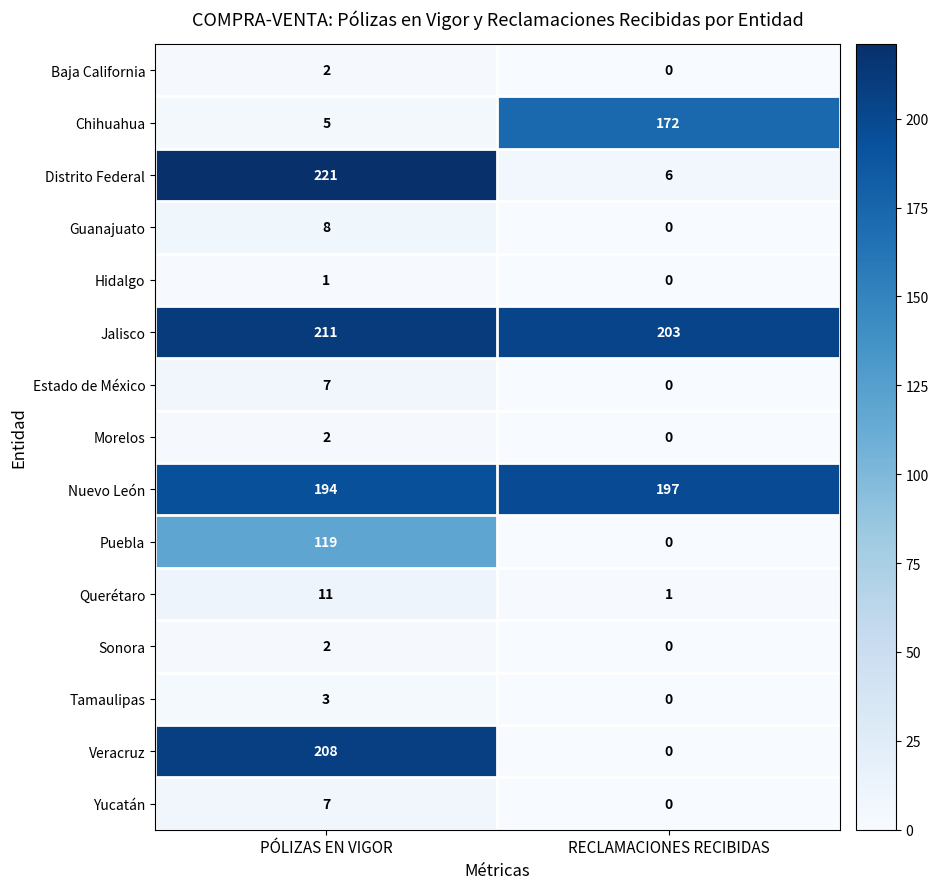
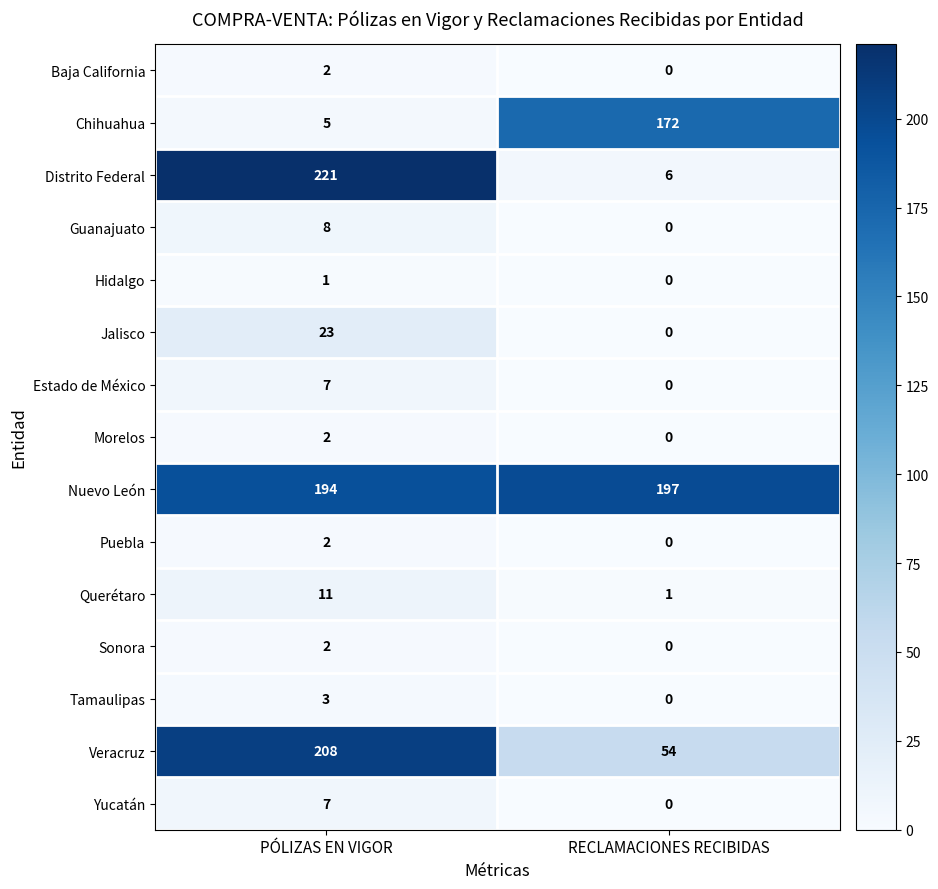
  {
    "Baja California": {
      "PÓLIZAS EN VIGOR": 2,
      "RECLAMACIONES RECIBIDAS": 0
    },
    "Chihuahua": {
      "PÓLIZAS EN VIGOR": 5,
      "RECLAMACIONES RECIBIDAS": 172
    },
    "Distrito Federal": {
      "PÓLIZAS EN VIGOR": 221,
      "RECLAMACIONES RECIBIDAS": 6
    },
    "Guanajuato": {
      "PÓLIZAS EN VIGOR": 8,
      "RECLAMACIONES RECIBIDAS": 0
    },
    "Hidalgo": {
      "PÓLIZAS EN VIGOR": 1,
      "RECLAMACIONES RECIBIDAS": 0
    },
    "Jalisco": {
-     "PÓLIZAS EN VIGOR": 211,
-     "RECLAMACIONES RECIBIDAS": 203
+     "PÓLIZAS EN VIGOR": 23,
+     "RECLAMACIONES RECIBIDAS": 0
    },
    "Estado de México": {
      "PÓLIZAS EN VIGOR": 7,
      "RECLAMACIONES RECIBIDAS": 0
    },
    "Morelos": {
      "PÓLIZAS EN VIGOR": 2,
      "RECLAMACIONES RECIBIDAS": 0
    },
    "Nuevo León": {
      "PÓLIZAS EN VIGOR": 194,
      "RECLAMACIONES RECIBIDAS": 197
    },
    "Puebla": {
-     "PÓLIZAS EN VIGOR": 119,
+     "PÓLIZAS EN VIGOR": 2,
      "RECLAMACIONES RECIBIDAS": 0
    },
    "Querétaro": {
      "PÓLIZAS EN VIGOR": 11,
      "RECLAMACIONES RECIBIDAS": 1
    },
    "Sonora": {
      "PÓLIZAS EN VIGOR": 2,
      "RECLAMACIONES RECIBIDAS": 0
    },
    "Tamaulipas": {
      "PÓLIZAS EN VIGOR": 3,
      "RECLAMACIONES RECIBIDAS": 0
    },
    "Veracruz": {
      "PÓLIZAS EN VIGOR": 208,
-     "RECLAMACIONES RECIBIDAS": 0
+     "RECLAMACIONES RECIBIDAS": 54
    },
    "Yucatán": {
      "PÓLIZAS EN VIGOR": 7,
      "RECLAMACIONES RECIBIDAS": 0
    }
  }
